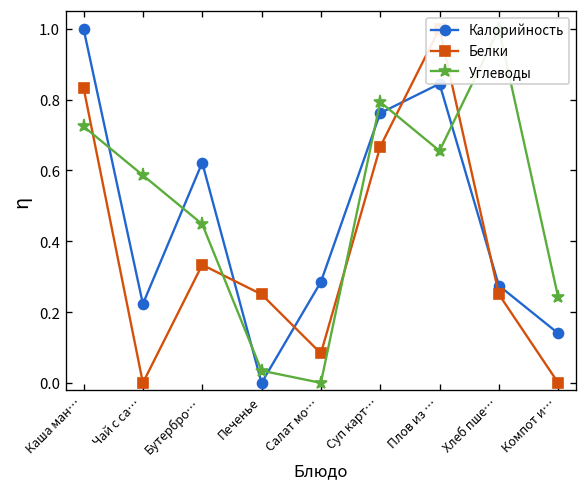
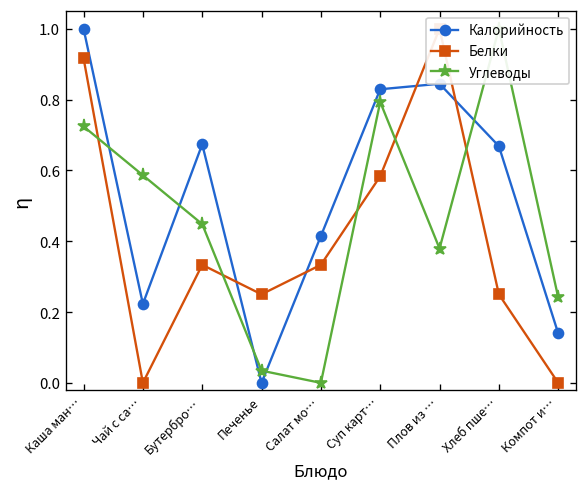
  {
    "Калорийность": {
      "Каша ман…": 1.00,
      "Чай с са…": 0.22,
-     "Бутербро…": 0.62,
+     "Бутербро…": 0.67,
      "Печенье": 0.00,
-     "Салат мо…": 0.28,
-     "Суп карт…": 0.76,
+     "Салат мо…": 0.41,
+     "Суп карт…": 0.83,
      "Плов из …": 0.84,
-     "Хлеб пше…": 0.27,
+     "Хлеб пше…": 0.67,
      "Компот и…": 0.14
    },
    "Белки": {
-     "Каша ман…": 0.83,
+     "Каша ман…": 0.92,
      "Чай с са…": 0.00,
      "Бутербро…": 0.33,
      "Печенье": 0.25,
-     "Салат мо…": 0.08,
-     "Суп карт…": 0.67,
+     "Салат мо…": 0.33,
+     "Суп карт…": 0.58,
      "Хлеб пше…": 0.25,
      "Компот и…": 0.00
    },
    "Углеводы": {
      "Каша ман…": 0.72,
      "Чай с са…": 0.59,
      "Бутербро…": 0.45,
      "Печенье": 0.03,
      "Салат мо…": 0.00,
      "Суп карт…": 0.79,
-     "Плов из …": 0.66,
+     "Плов из …": 0.38,
      "Компот и…": 0.24
    }
  }
